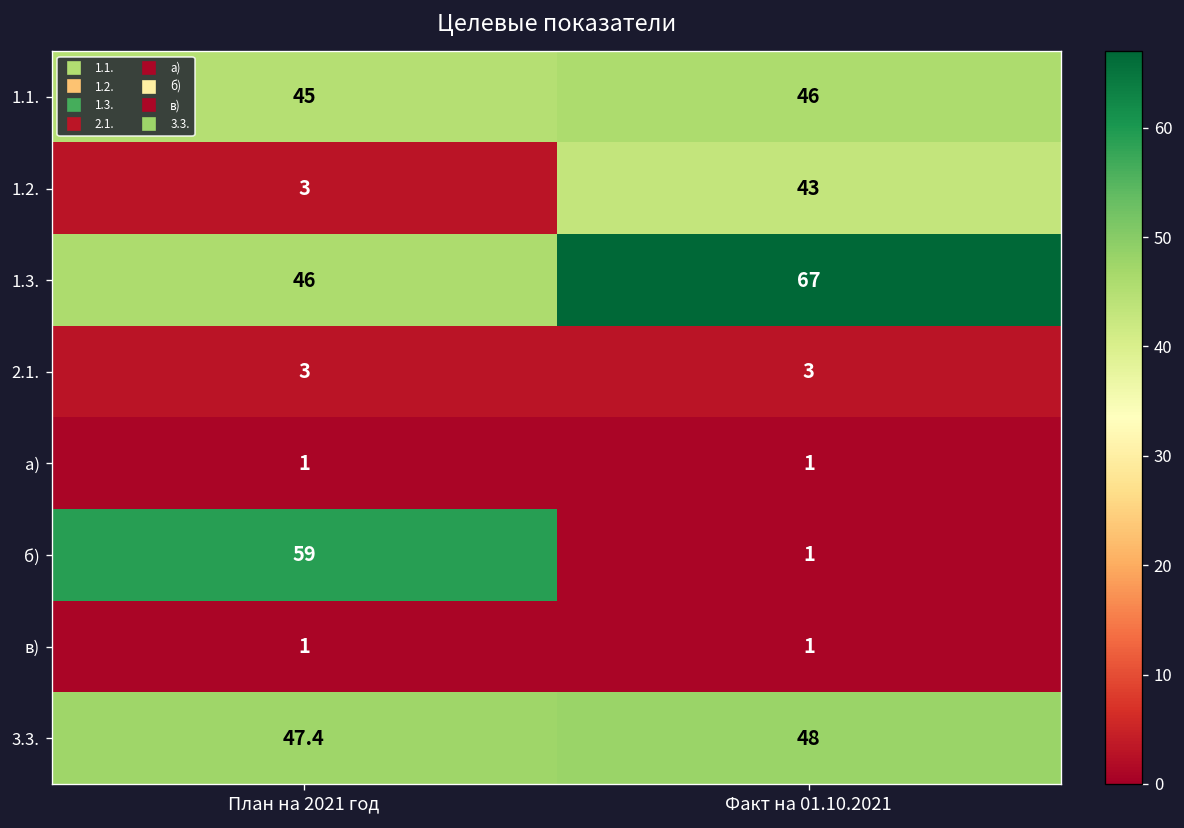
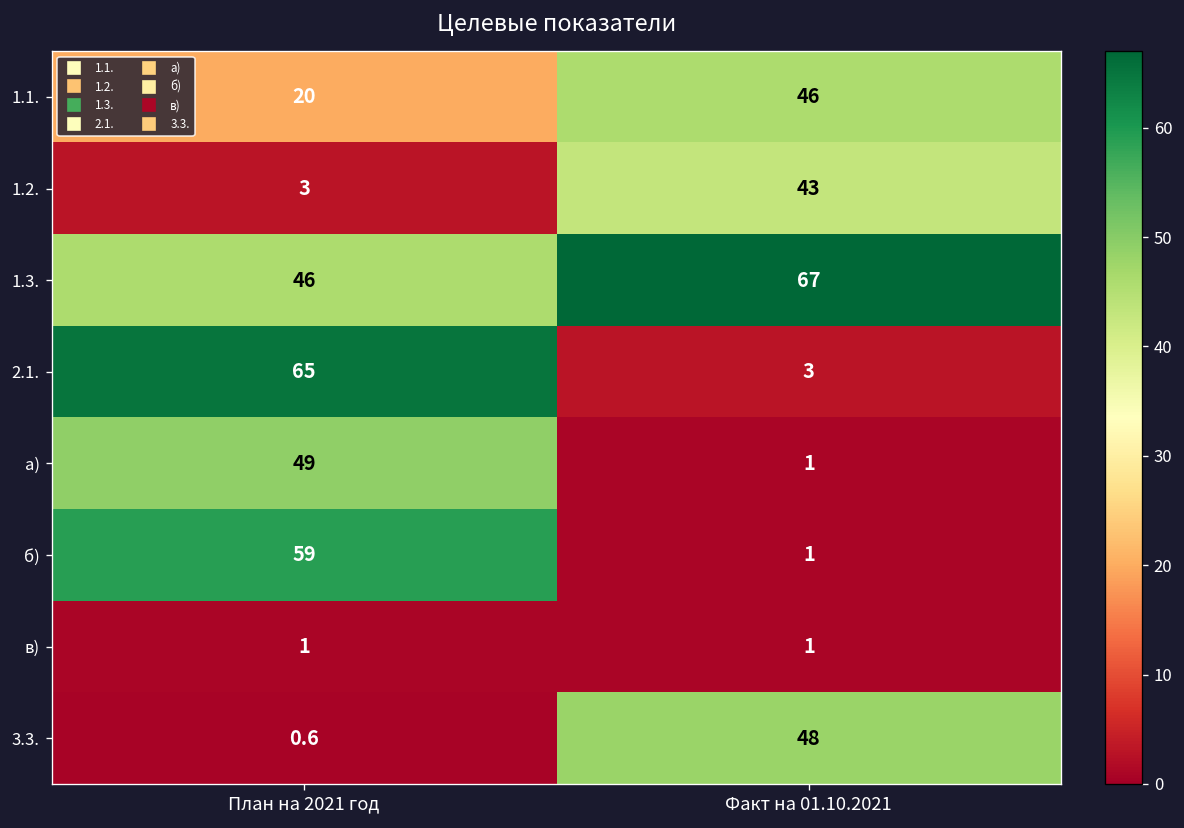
  {
    "1.1.": {
-     "План на 2021 год": 45,
+     "План на 2021 год": 20,
      "Факт на 01.10.2021": 46
    },
    "1.2.": {
      "План на 2021 год": 3,
      "Факт на 01.10.2021": 43
    },
    "1.3.": {
      "План на 2021 год": 46,
      "Факт на 01.10.2021": 67
    },
    "2.1.": {
-     "План на 2021 год": 3,
+     "План на 2021 год": 65,
      "Факт на 01.10.2021": 3
    },
    "а)": {
-     "План на 2021 год": 1,
+     "План на 2021 год": 49,
      "Факт на 01.10.2021": 1
    },
    "б)": {
      "План на 2021 год": 59,
      "Факт на 01.10.2021": 1
    },
    "в)": {
      "План на 2021 год": 1,
      "Факт на 01.10.2021": 1
    },
    "3.3.": {
-     "План на 2021 год": 47.4,
+     "План на 2021 год": 0.6,
      "Факт на 01.10.2021": 48
    }
  }
